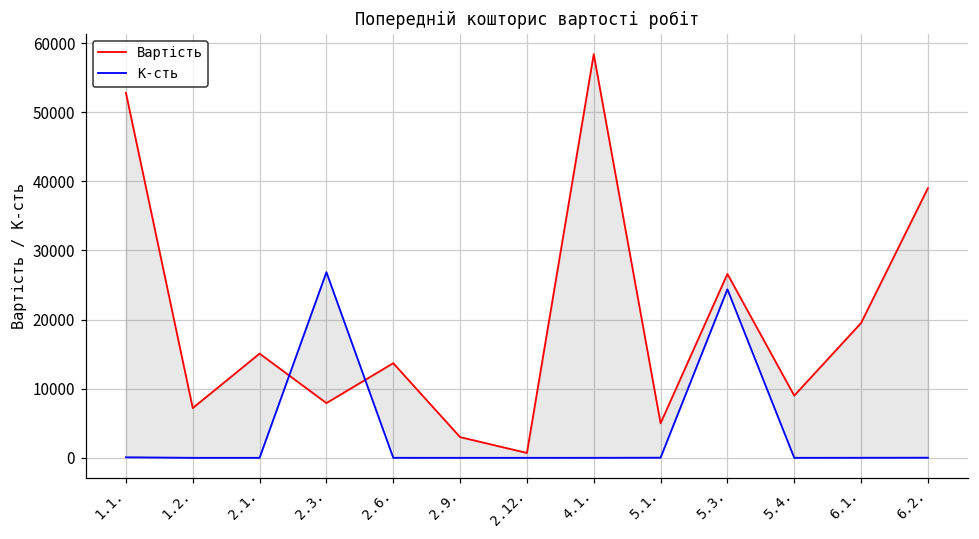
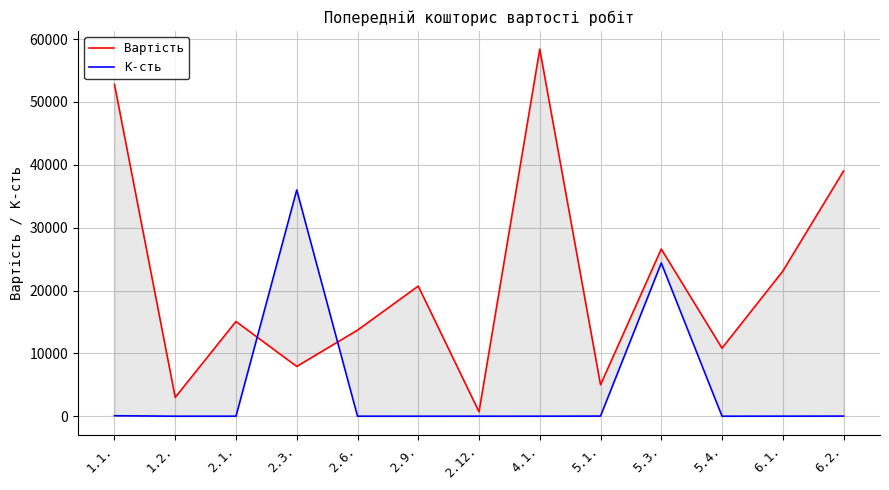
  {
    "Вартість": {
-     "1.2.": 7000,
+     "1.2.": 3000,
      "2.3.": 8000,
-     "2.9.": 3000,
-     "5.4.": 9000,
-     "6.1.": 20000
+     "2.9.": 21000,
+     "5.4.": 11000,
+     "6.1.": 23000
    },
    "К-сть": {
      "1.1.": 0,
      "1.2.": 0,
      "2.1.": 0,
-     "2.3.": 27000,
+     "2.3.": 36000,
      "2.6.": 0,
      "2.9.": 0,
      "2.12.": 0,
      "4.1.": 0,
      "5.1.": 0,
      "5.3.": 24000,
      "5.4.": 0,
      "6.1.": 0,
      "6.2.": 0
    }
  }
